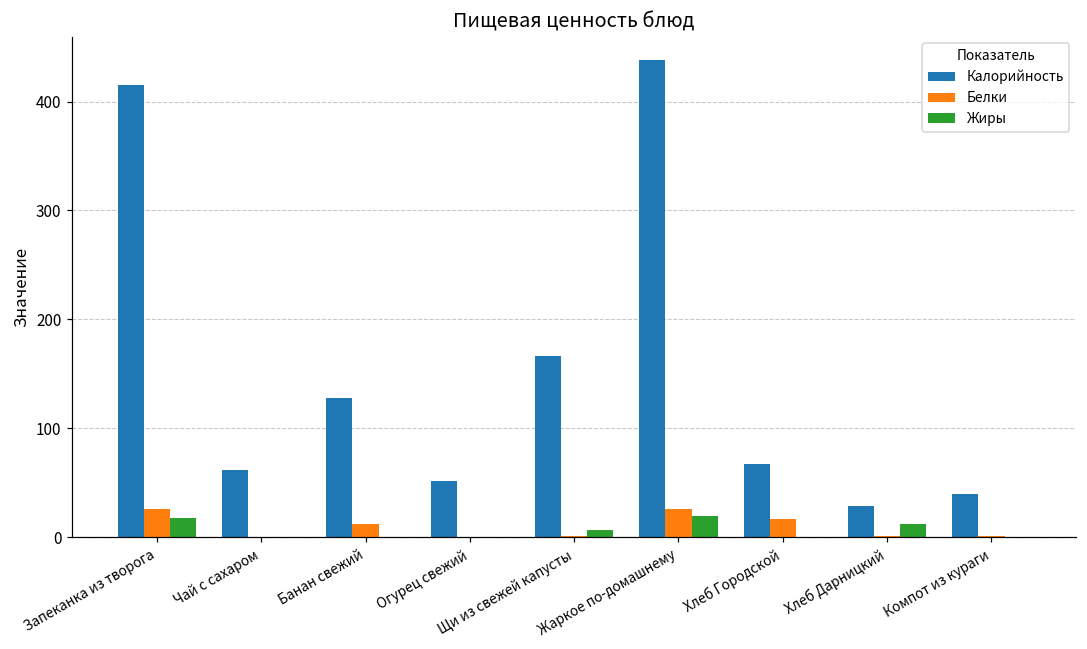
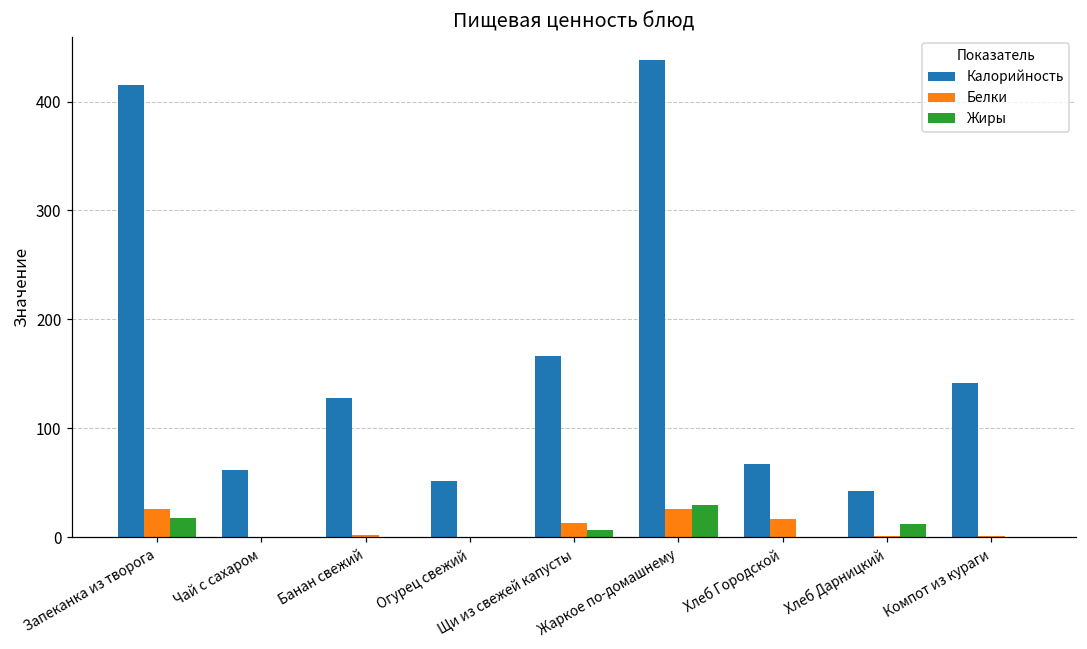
  {
    "Калорийность": {
      "Запеканка из творога": 420,
      "Чай с сахаром": 60,
      "Банан свежий": 130,
      "Огурец свежий": 50,
      "Щи из свежей капусты": 170,
      "Жаркое по-домашнему": 440,
      "Хлеб Городской": 70,
-     "Хлеб Дарницкий": 30,
-     "Компот из кураги": 40
+     "Хлеб Дарницкий": 40,
+     "Компот из кураги": 140
    },
    "Белки": {
      "Запеканка из творога": 30,
-     "Банан свежий": 10,
-     "Щи из свежей капусты": 0,
+     "Банан свежий": 0,
+     "Щи из свежей капусты": 10,
      "Жаркое по-домашнему": 30,
      "Хлеб Городской": 20
    },
    "Жиры": {
      "Запеканка из творога": 20,
      "Щи из свежей капусты": 10,
-     "Жаркое по-домашнему": 20,
+     "Жаркое по-домашнему": 30,
      "Хлеб Дарницкий": 10,
      "Компот из кураги": 0
    }
  }
